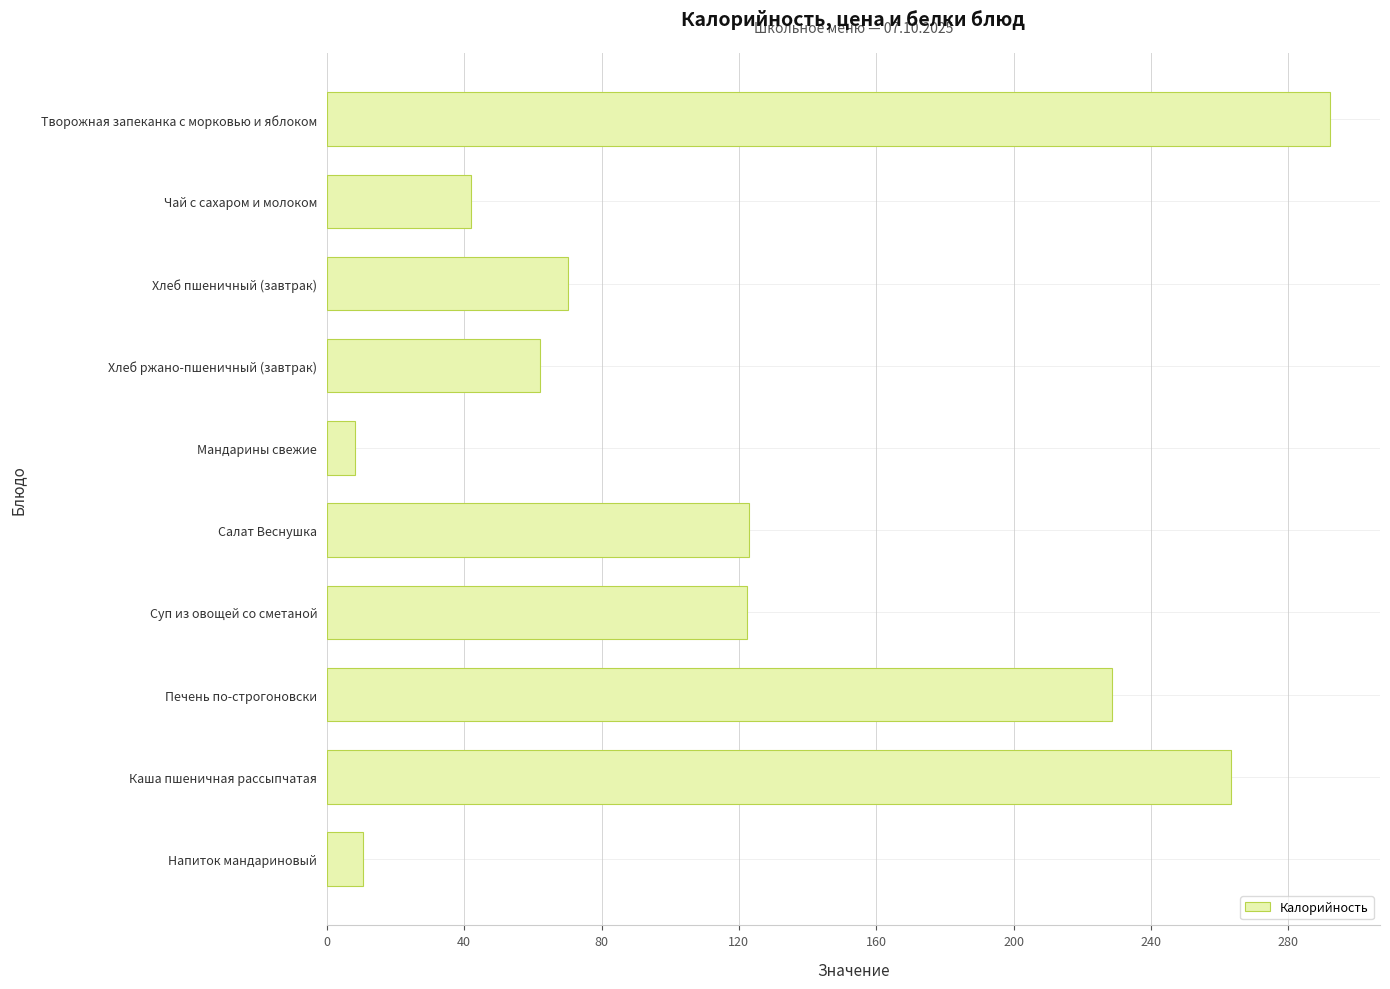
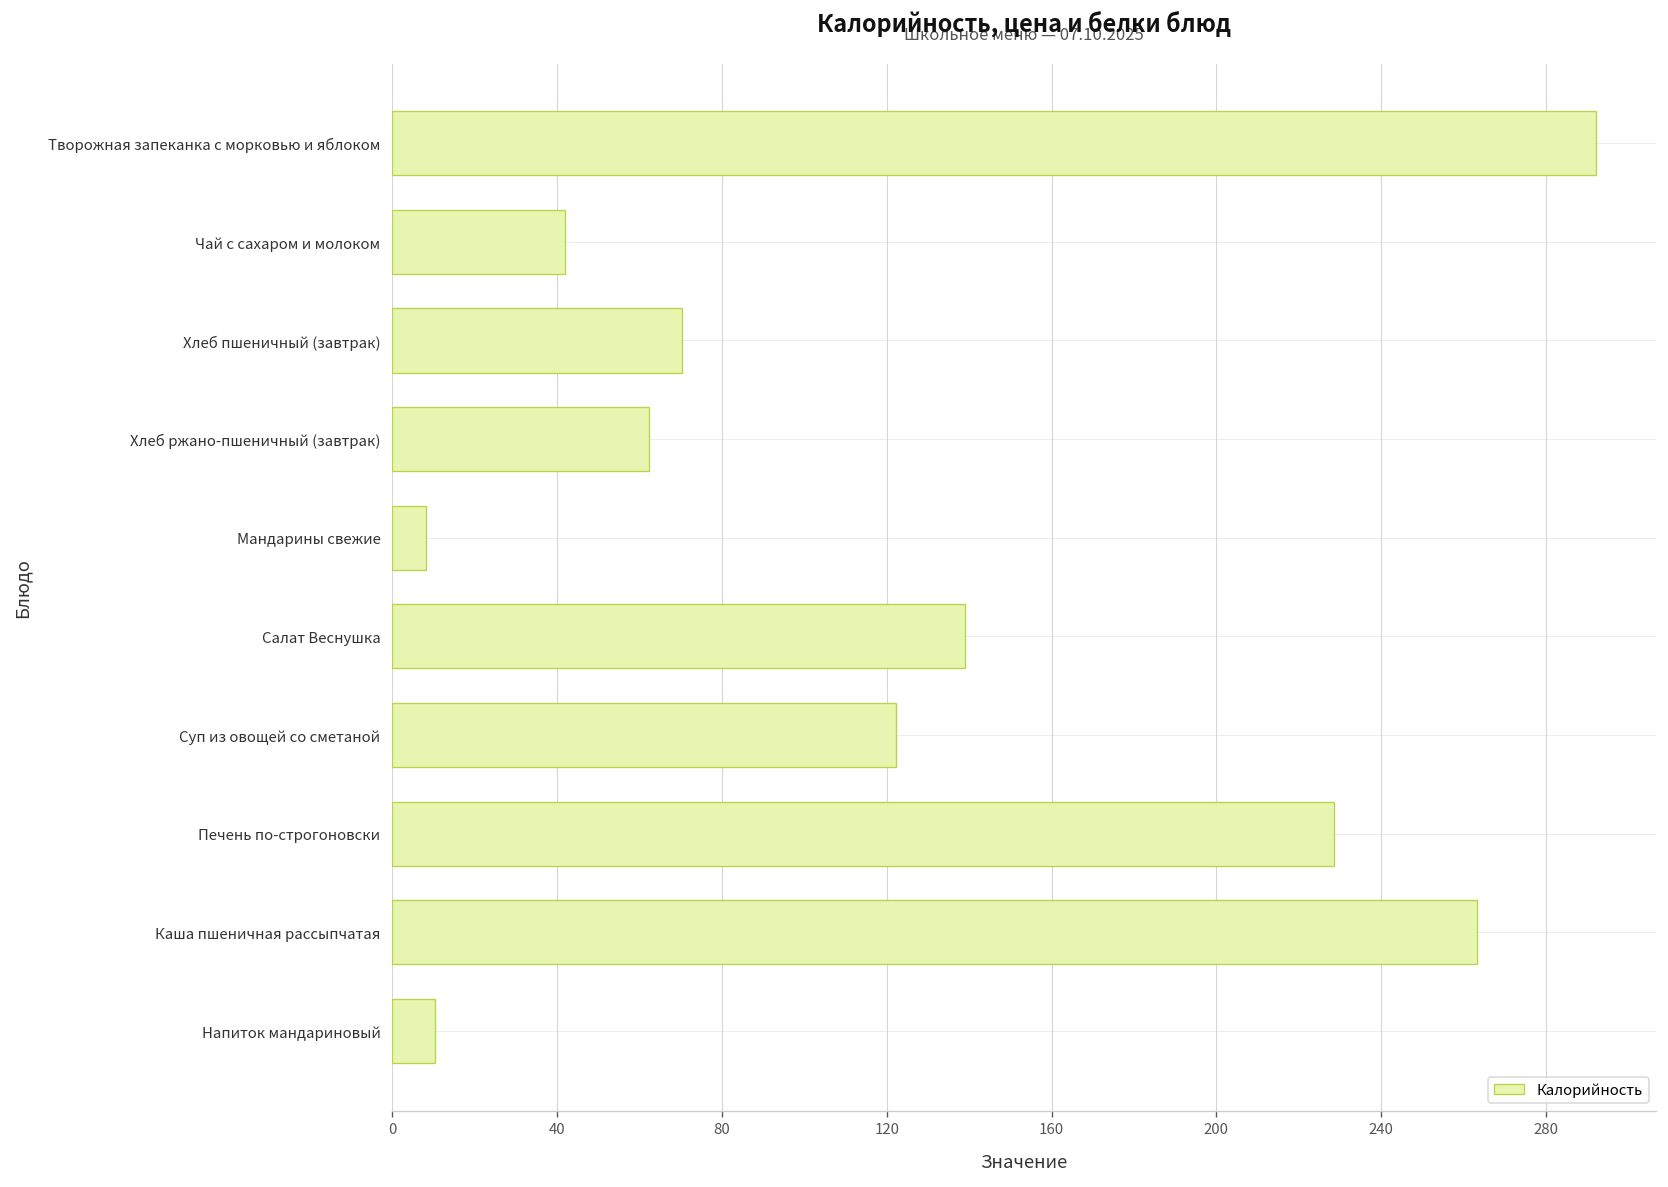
  {
    "Творожная запеканка с морковью и яблоком": 292,
    "Чай с сахаром и молоком": 42,
    "Хлеб пшеничный (завтрак)": 70,
    "Хлеб ржано-пшеничный (завтрак)": 62,
    "Мандарины свежие": 8,
-   "Салат Веснушка": 123,
+   "Салат Веснушка": 139,
    "Суп из овощей со сметаной": 122,
    "Печень по-строгоновски": 229,
    "Каша пшеничная рассыпчатая": 263,
    "Напиток мандариновый": 11
  }
